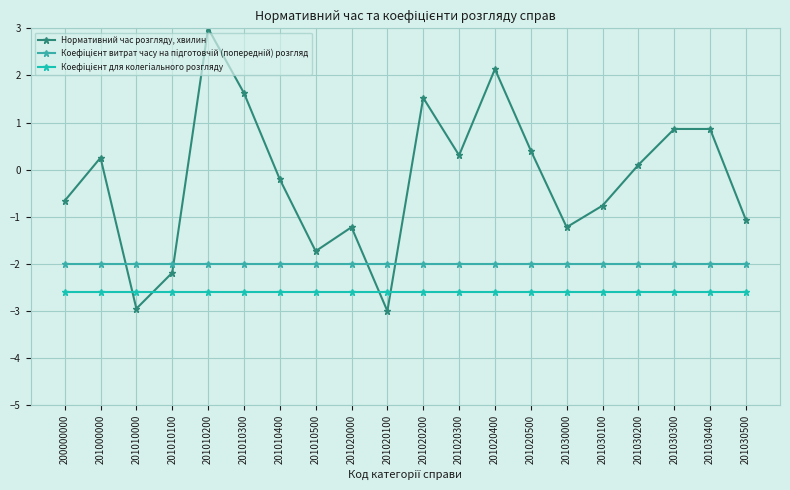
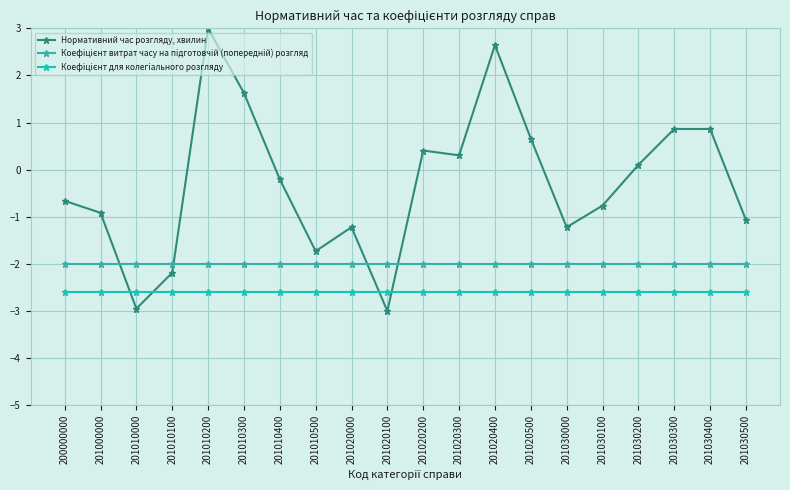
  {
    "Нормативний час розгляду, хвилин": {
      "200000000": -0.7,
-     "201000000": 0.3,
+     "201000000": -0.9,
      "201010000": -2.9,
      "201010100": -2.2,
      "201010200": 3.0,
      "201010300": 1.6,
      "201010400": -0.2,
      "201010500": -1.7,
      "201020000": -1.2,
      "201020100": -3.0,
-     "201020200": 1.5,
+     "201020200": 0.4,
      "201020300": 0.3,
-     "201020400": 2.1,
-     "201020500": 0.4,
+     "201020400": 2.6,
+     "201020500": 0.7,
      "201030000": -1.2,
      "201030100": -0.8,
      "201030200": 0.1,
      "201030300": 0.9,
      "201030400": 0.9,
      "201030500": -1.1
    }
  }
